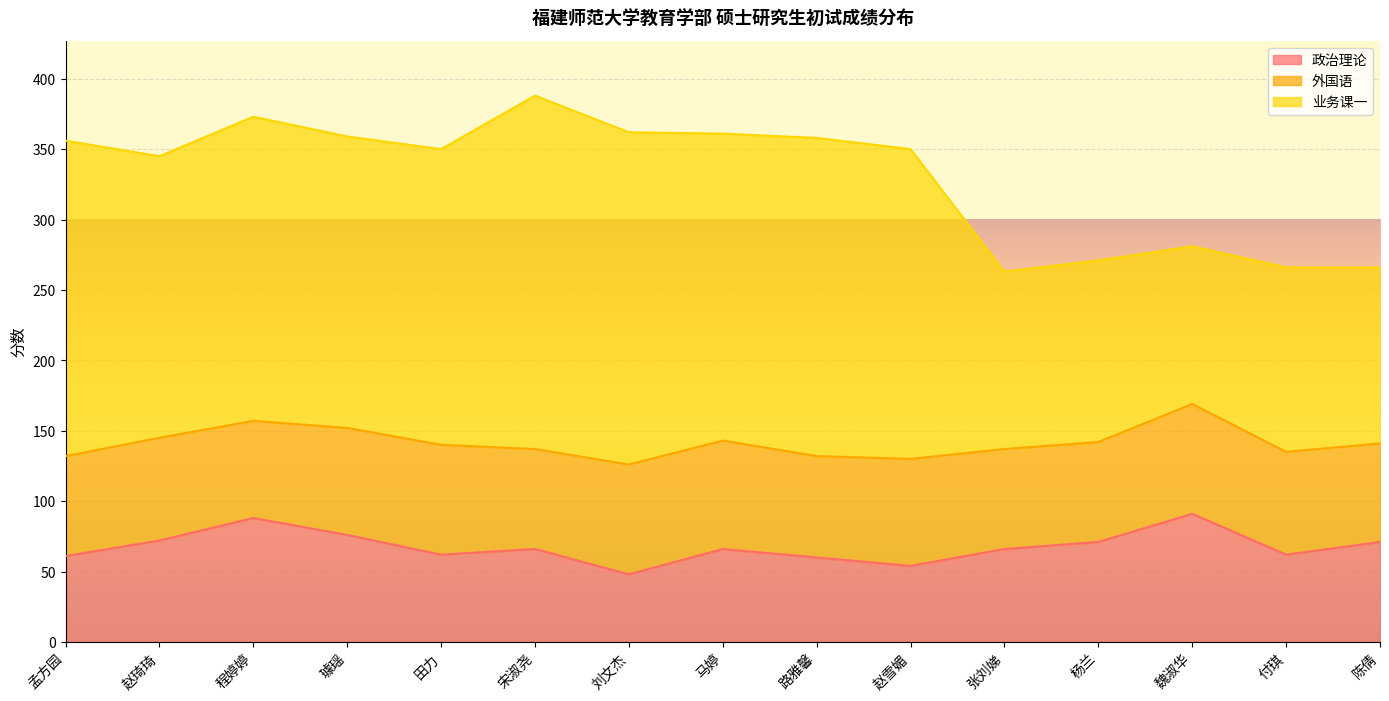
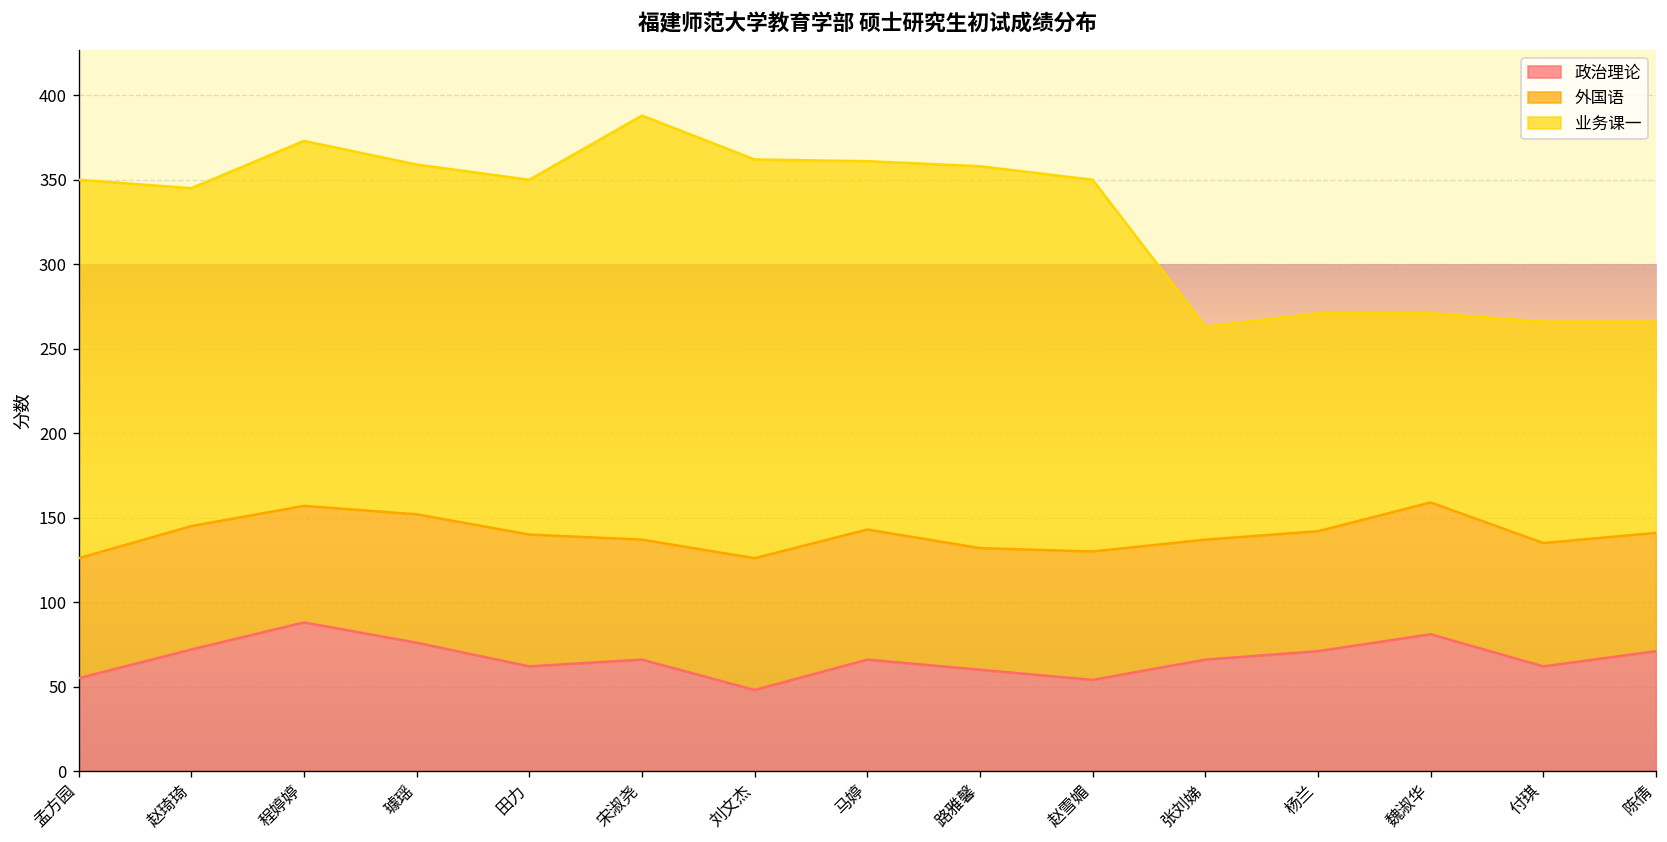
  {
    "政治理论": {
-     "孟方园": 61,
+     "孟方园": 55,
      "赵琦琦": 72,
      "程婷婷": 88,
      "璩瑶": 76,
      "田力": 62,
      "宋淑尧": 66,
      "刘文杰": 48,
      "马婷": 66,
      "路雅馨": 60,
      "赵雪媚": 54,
      "张刘娣": 66,
      "杨兰": 71,
-     "魏淑华": 91,
+     "魏淑华": 81,
      "付琪": 62,
      "陈倩": 71
    }
  }
